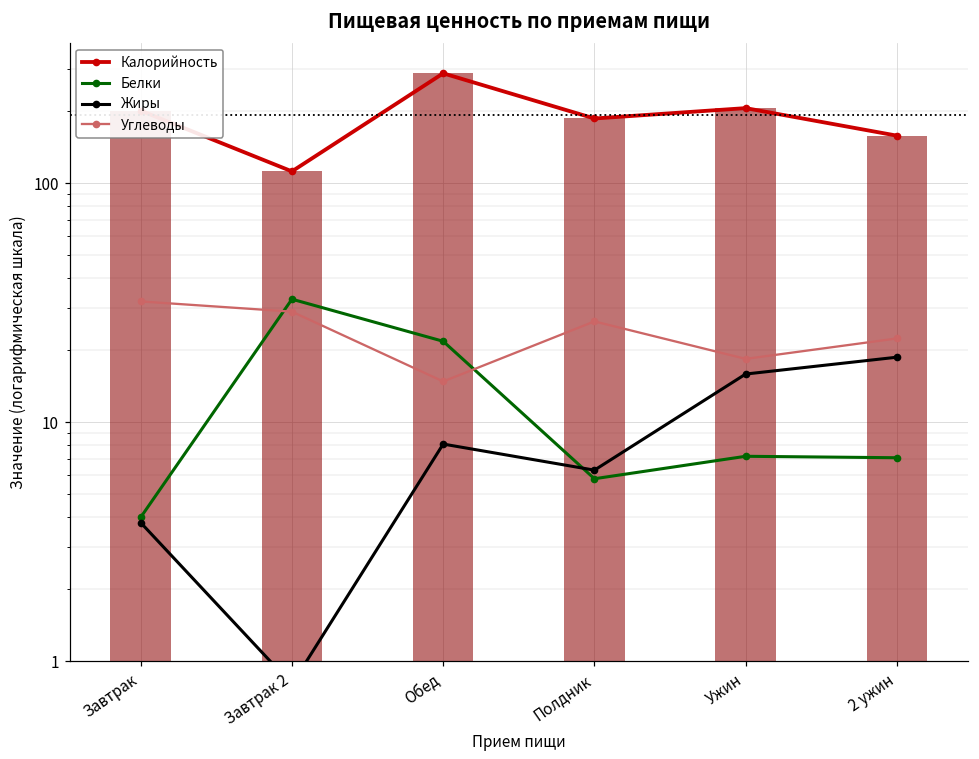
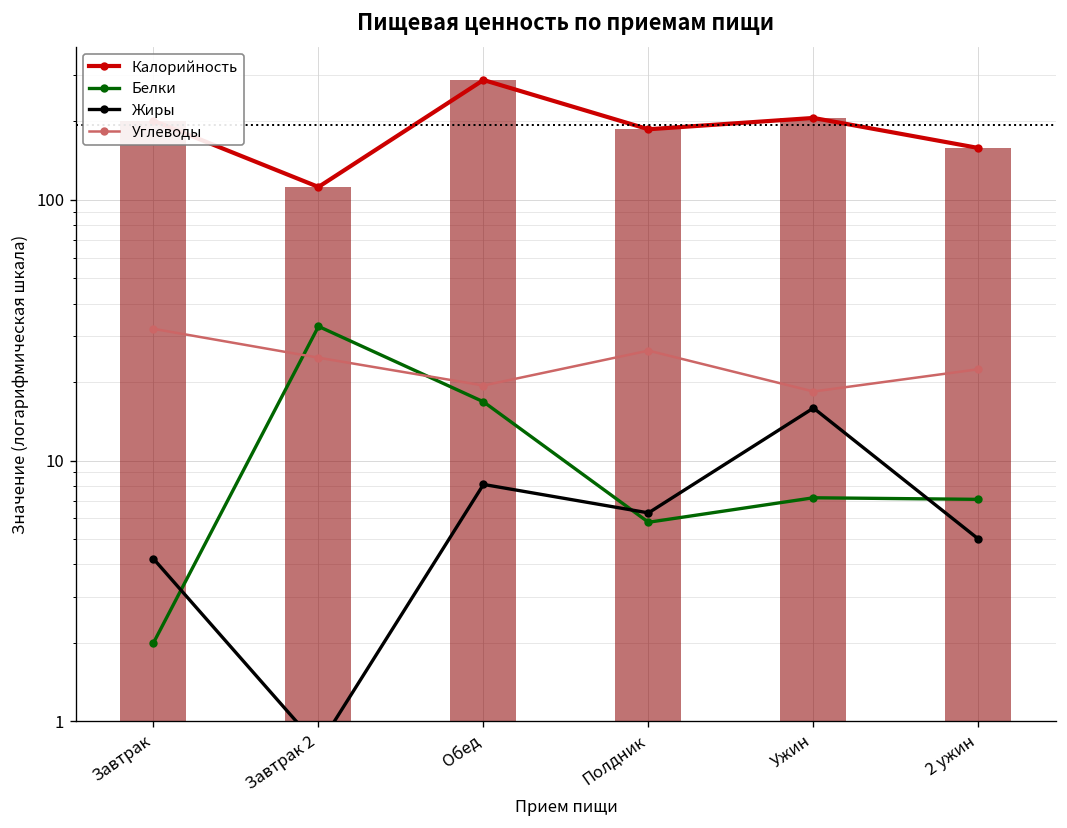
  {
    "Калорийность": {
      "Завтрак 2": 110,
      "Обед": 290,
      "Полдник": 190,
      "Ужин": 210,
      "2 ужин": 160
    },
    "Белки": {
-     "Завтрак": 4,
+     "Завтрак": 2,
      "Завтрак 2": 33,
-     "Обед": 22,
+     "Обед": 17,
      "Полдник": 5.8,
      "Ужин": 7.2,
      "2 ужин": 7
    },
    "Жиры": {
-     "Завтрак": 3.8,
+     "Завтрак": 4.2,
      "Обед": 8.1,
      "Полдник": 6.3,
      "Ужин": 16,
-     "2 ужин": 19
+     "2 ужин": 5.0
    },
    "Углеводы": {
      "Завтрак": 32,
-     "Завтрак 2": 29,
-     "Обед": 15,
+     "Завтрак 2": 25,
+     "Обед": 19,
      "Полдник": 26,
      "Ужин": 18,
      "2 ужин": 22
    }
  }
